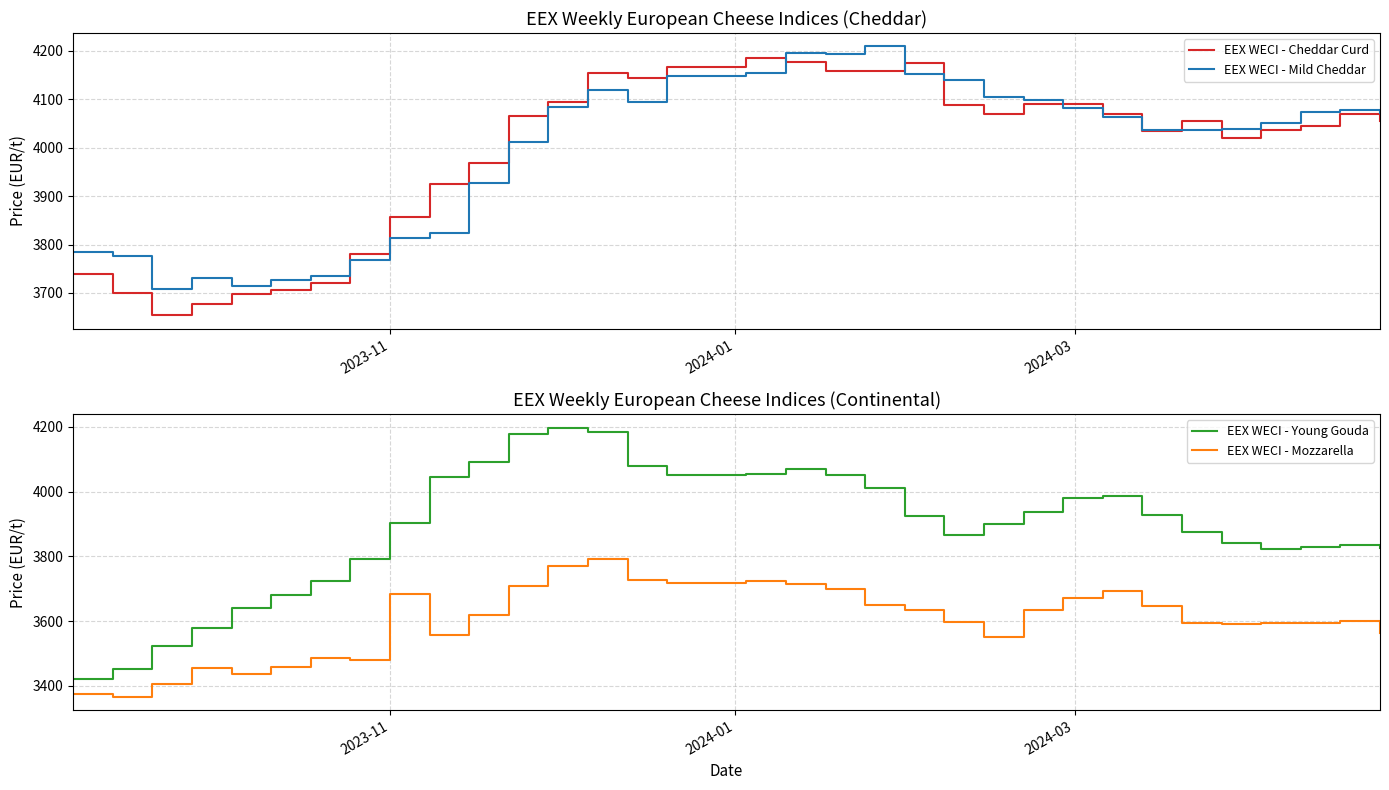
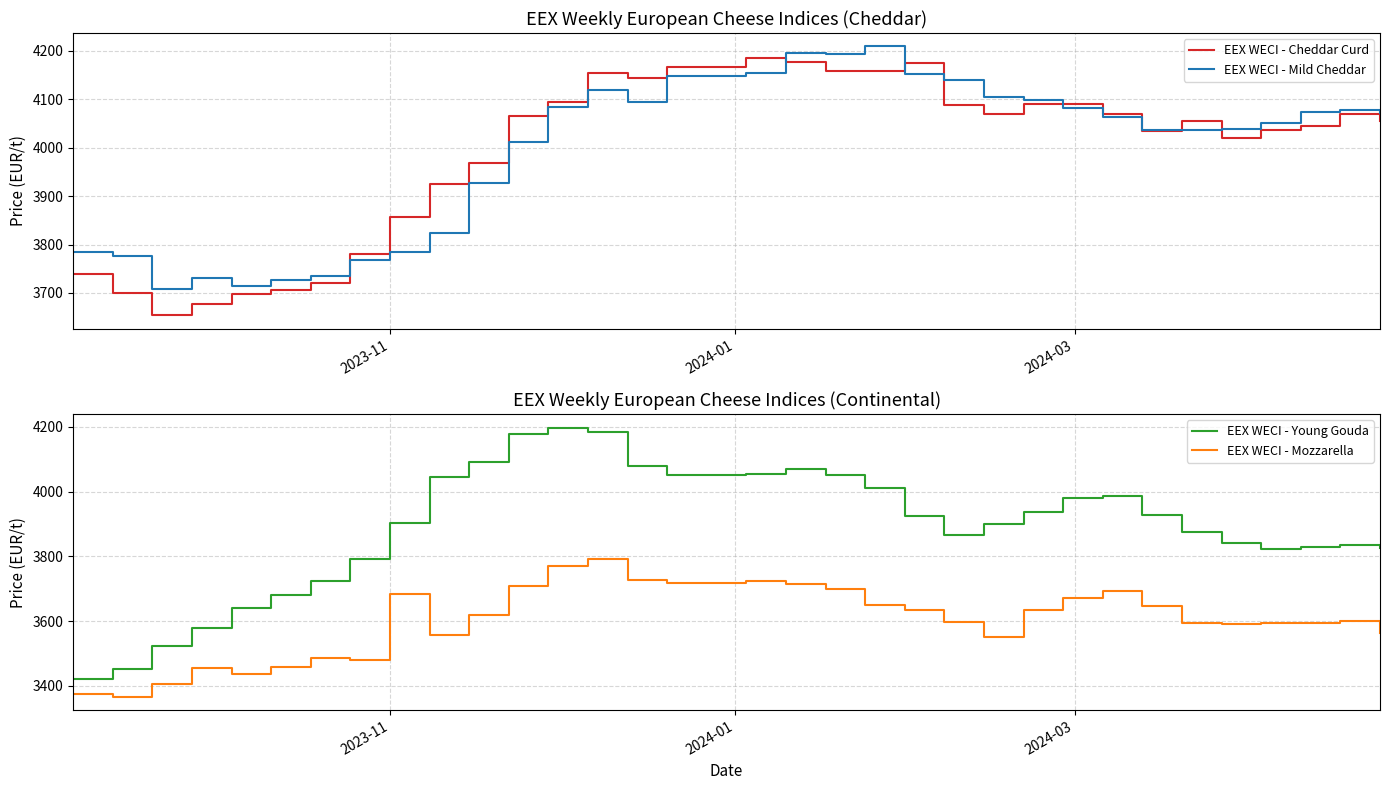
  {
    "EEX Weekly European Cheese Indices (Cheddar)": {
      "EEX WECI - Cheddar Curd": {
        "2023-11": 3860
      },
      "EEX WECI - Mild Cheddar": {
-       "2023-11": 3810
+       "2023-11": 3780
      }
    },
    "EEX Weekly European Cheese Indices (Continental)": {
      "EEX WECI - Young Gouda": {
        "2023-11": 3900
      },
      "EEX WECI - Mozzarella": {
        "2023-11": 3680
      }
    }
  }
